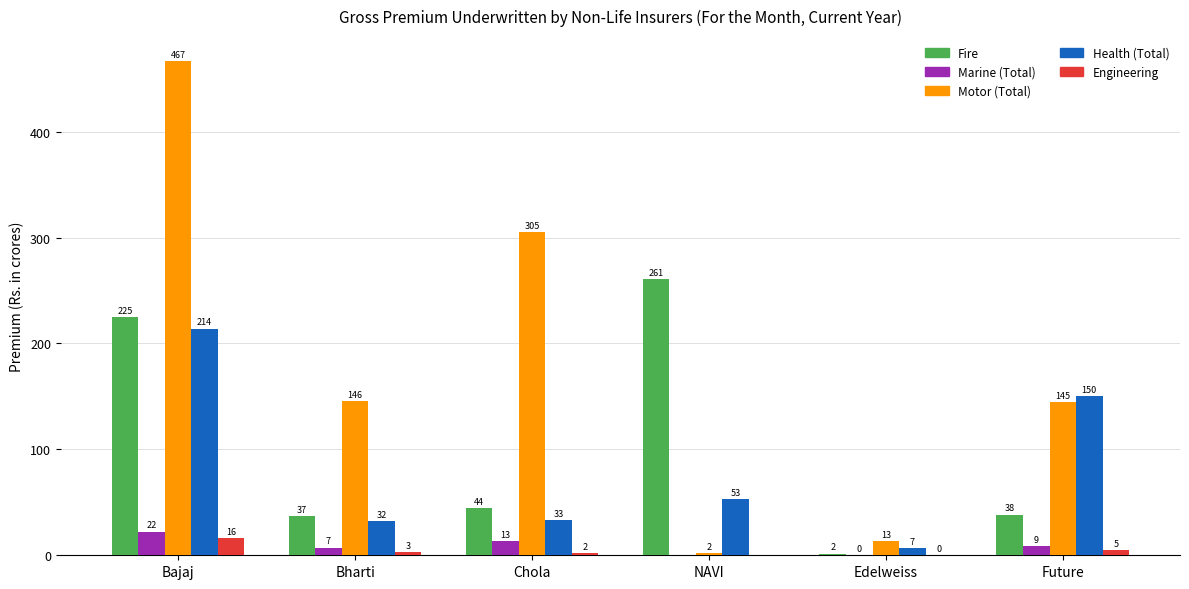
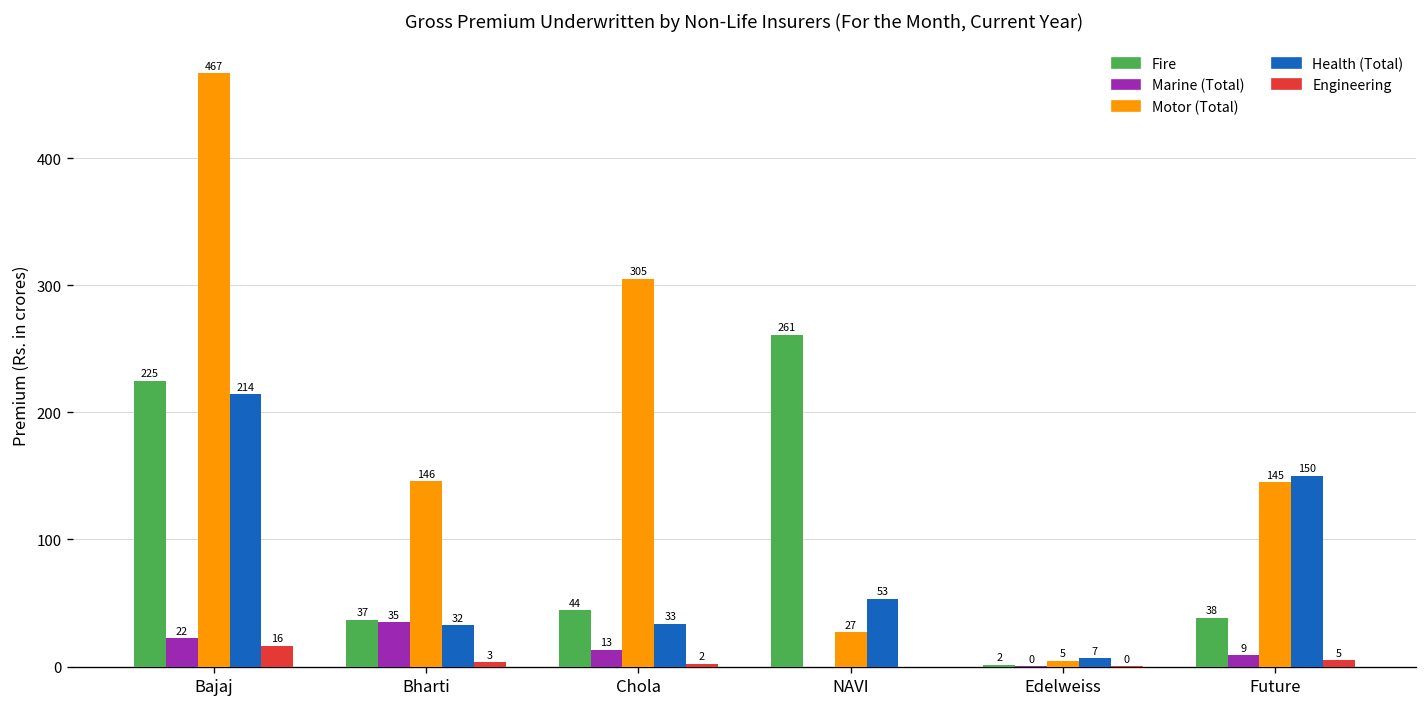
  {
    "Fire": {
      "Bajaj": 225,
      "Bharti": 37,
      "Chola": 44,
      "NAVI": 261,
      "Edelweiss": 2,
      "Future": 38
    },
    "Marine (Total)": {
      "Bajaj": 22,
-     "Bharti": 7,
+     "Bharti": 35,
      "Chola": 13,
      "Edelweiss": 0,
      "Future": 9
    },
    "Motor (Total)": {
      "Bajaj": 467,
      "Bharti": 146,
      "Chola": 305,
-     "NAVI": 2,
-     "Edelweiss": 13,
+     "NAVI": 27,
+     "Edelweiss": 5,
      "Future": 145
    },
    "Health (Total)": {
      "Bajaj": 214,
      "Bharti": 32,
      "Chola": 33,
      "NAVI": 53,
      "Edelweiss": 7,
      "Future": 150
    },
    "Engineering": {
      "Bajaj": 16,
      "Bharti": 3,
      "Chola": 2,
      "Edelweiss": 0,
      "Future": 5
    }
  }
